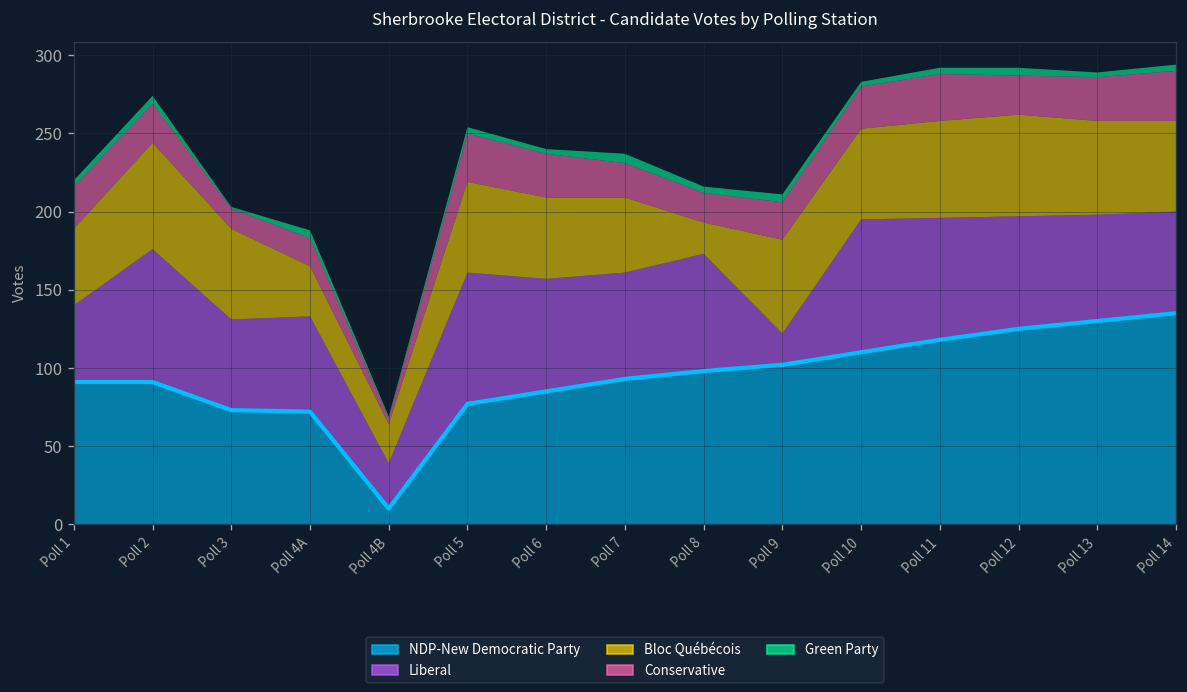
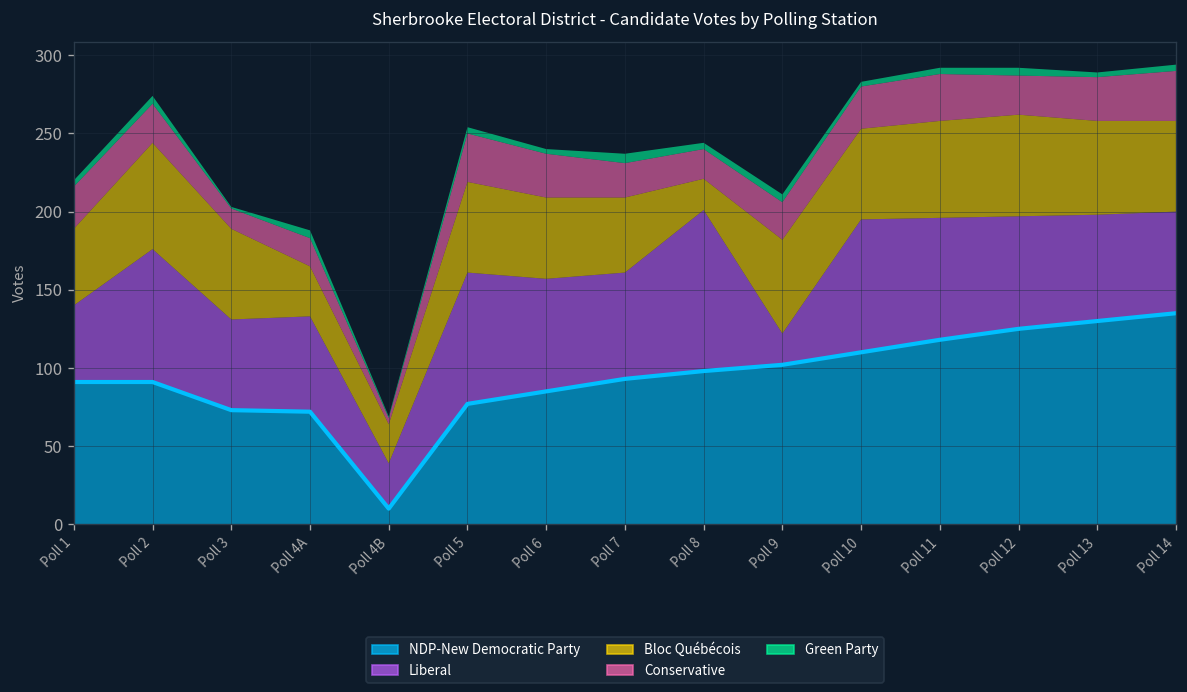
  {
    "NDP-New Democratic Party": {
      "Poll 1": 91,
      "Poll 2": 91,
      "Poll 3": 73,
      "Poll 4A": 72,
      "Poll 4B": 10,
      "Poll 5": 77,
      "Poll 6": 85,
      "Poll 7": 93,
      "Poll 8": 98,
      "Poll 9": 102,
      "Poll 10": 110,
      "Poll 11": 118,
      "Poll 12": 125,
      "Poll 13": 130,
      "Poll 14": 135
    },
    "Liberal": {
      "Poll 1": 49,
      "Poll 2": 85,
      "Poll 3": 58,
      "Poll 4A": 61,
      "Poll 4B": 29,
      "Poll 5": 84,
      "Poll 6": 72,
      "Poll 7": 68,
-     "Poll 8": 75,
+     "Poll 8": 103,
      "Poll 9": 20,
      "Poll 10": 85,
      "Poll 11": 78,
      "Poll 12": 72,
      "Poll 13": 68,
      "Poll 14": 65
    },
    "Bloc Québécois": {
      "Poll 1": 49,
      "Poll 2": 68,
      "Poll 3": 58,
      "Poll 4A": 32,
      "Poll 4B": 25,
      "Poll 5": 58,
      "Poll 6": 52,
      "Poll 7": 48,
      "Poll 8": 20,
      "Poll 9": 60,
      "Poll 10": 58,
      "Poll 11": 62,
      "Poll 12": 65,
      "Poll 13": 60,
      "Poll 14": 58
    },
    "Conservative": {
      "Poll 1": 27,
      "Poll 2": 25,
      "Poll 4A": 18,
      "Poll 5": 31,
      "Poll 6": 28,
      "Poll 7": 22,
      "Poll 8": 19,
      "Poll 9": 24,
      "Poll 10": 27,
      "Poll 11": 30,
      "Poll 12": 25,
      "Poll 13": 28,
      "Poll 14": 32
    },
    "Green Party": {
      "Poll 1": 4,
      "Poll 2": 5,
      "Poll 4A": 5,
      "Poll 5": 4,
      "Poll 6": 3,
      "Poll 7": 6,
      "Poll 8": 4,
      "Poll 9": 5,
      "Poll 10": 3,
      "Poll 11": 4,
      "Poll 12": 5,
      "Poll 13": 3,
      "Poll 14": 4
    }
  }
